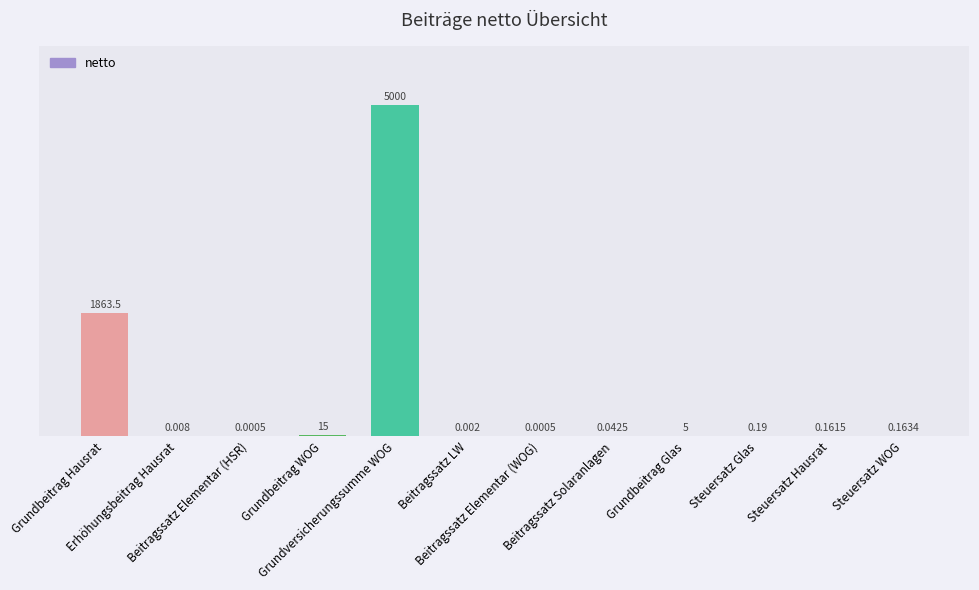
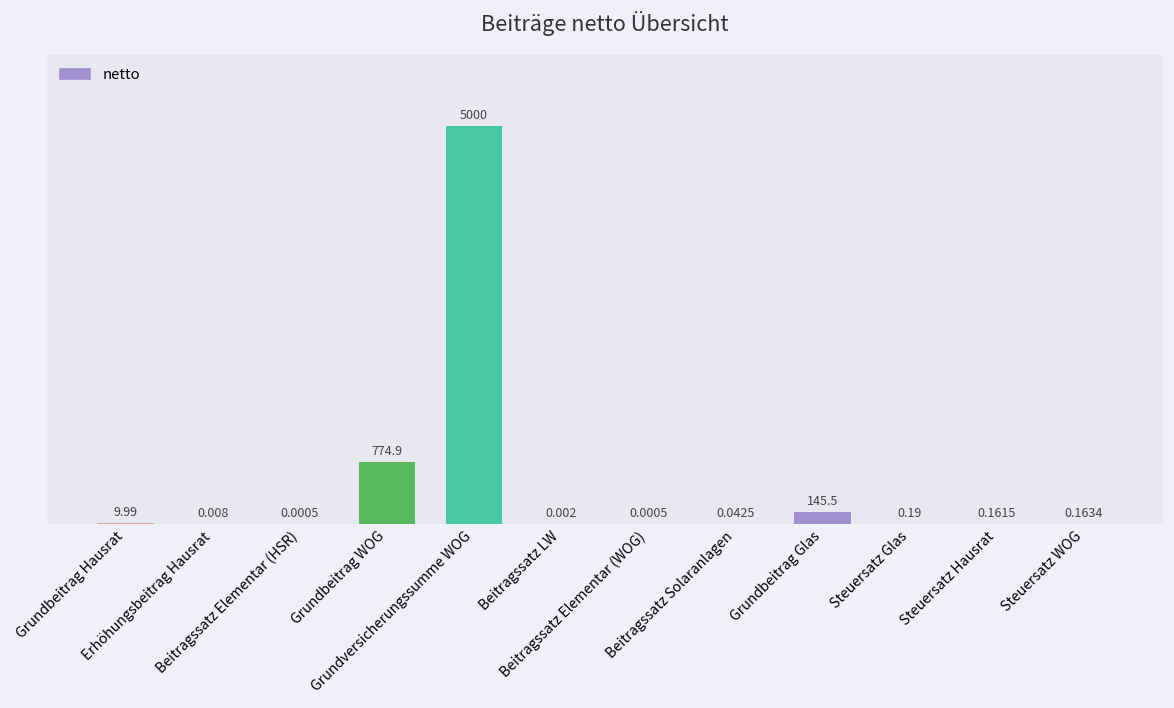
  {
-   "Grundbeitrag Hausrat": 1863.5,
+   "Grundbeitrag Hausrat": 9.99,
    "Erhöhungsbeitrag Hausrat": 0.008,
    "Beitragssatz Elementar (HSR)": 0.0005,
-   "Grundbeitrag WOG": 15,
+   "Grundbeitrag WOG": 774.9,
    "Grundversicherungssumme WOG": 5000,
    "Beitragssatz LW": 0.002,
    "Beitragssatz Elementar (WOG)": 0.0005,
    "Beitragssatz Solaranlagen": 0.0425,
-   "Grundbeitrag Glas": 5,
+   "Grundbeitrag Glas": 145.5,
    "Steuersatz Glas": 0.19,
    "Steuersatz Hausrat": 0.1615,
    "Steuersatz WOG": 0.1634
  }
